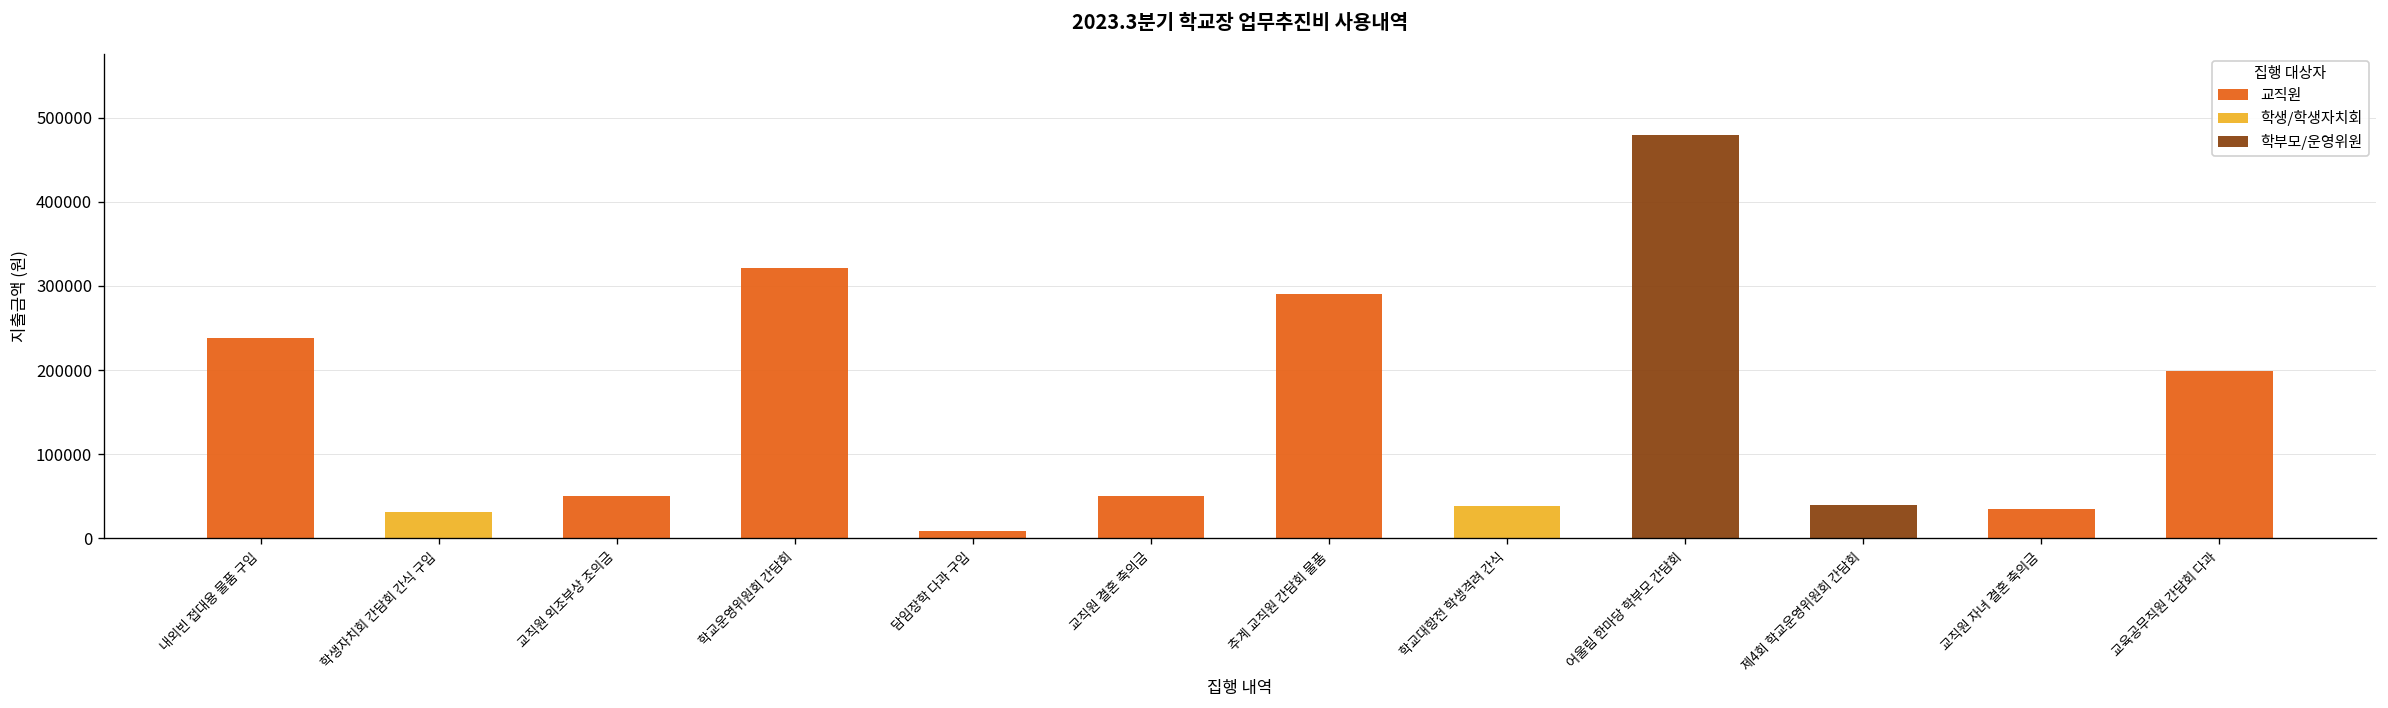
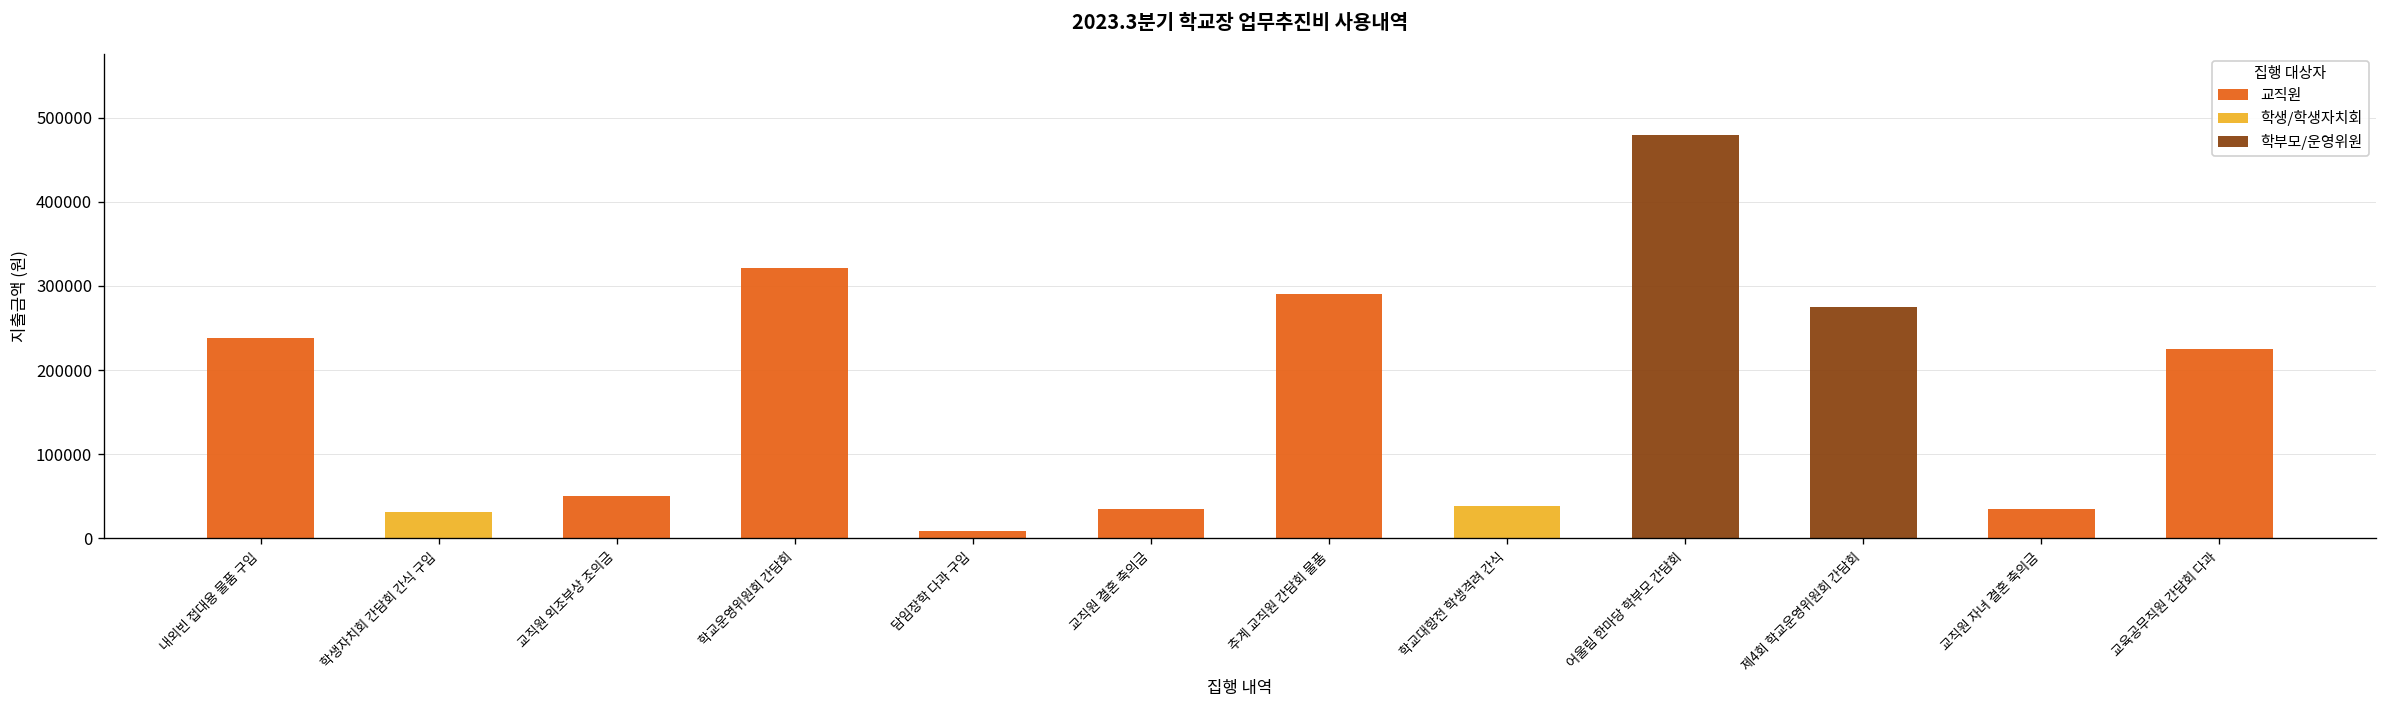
  {
    "교직원": {
      "내외빈 접대용 물품 구입": 240000,
      "교직원 외조부상 조의금": 50000,
      "학교운영위원회 간담회": 320000,
      "담임장학 다과 구입": 10000,
-     "교직원 결혼 축의금": 50000,
+     "교직원 결혼 축의금": 30000,
      "추계 교직원 간담회 물품": 290000,
      "교직원 자녀 결혼 축의금": 40000,
-     "교육공무직원 간담회 다과": 200000
+     "교육공무직원 간담회 다과": 230000
    },
    "학생/학생자치회": {
      "학생자치회 간담회 간식 구입": 30000,
      "학교대항전 학생격려 간식": 40000
    },
    "학부모/운영위원": {
      "어울림 한마당 학부모 간담회": 480000,
-     "제4회 학교운영위원회 간담회": 40000
+     "제4회 학교운영위원회 간담회": 280000
    }
  }
